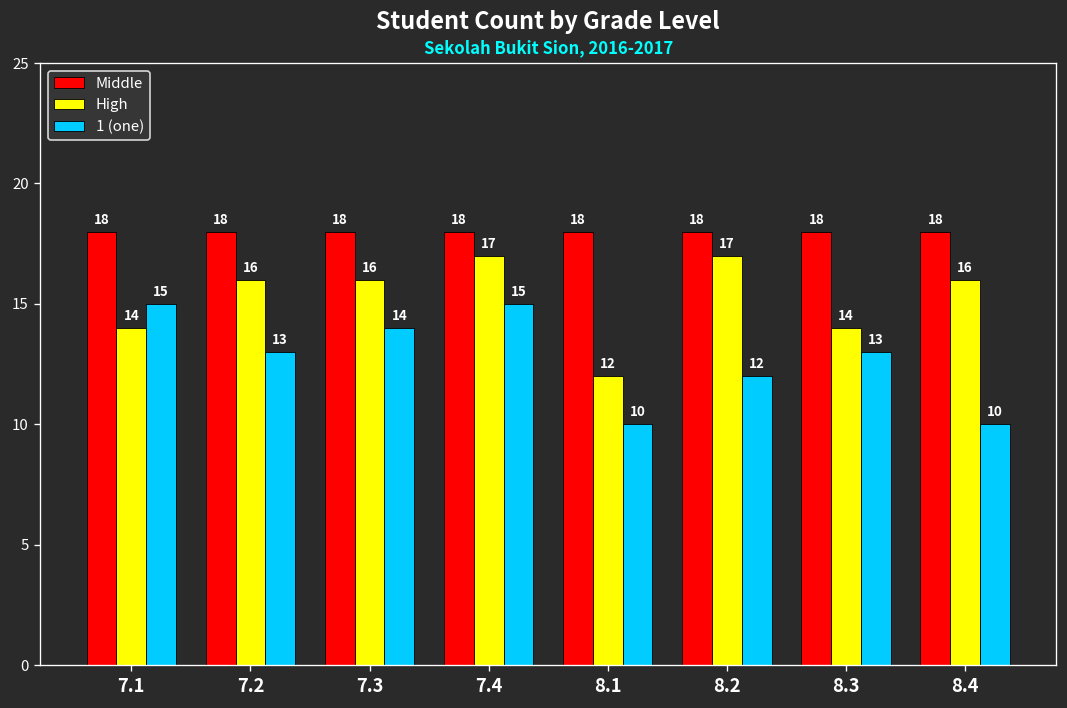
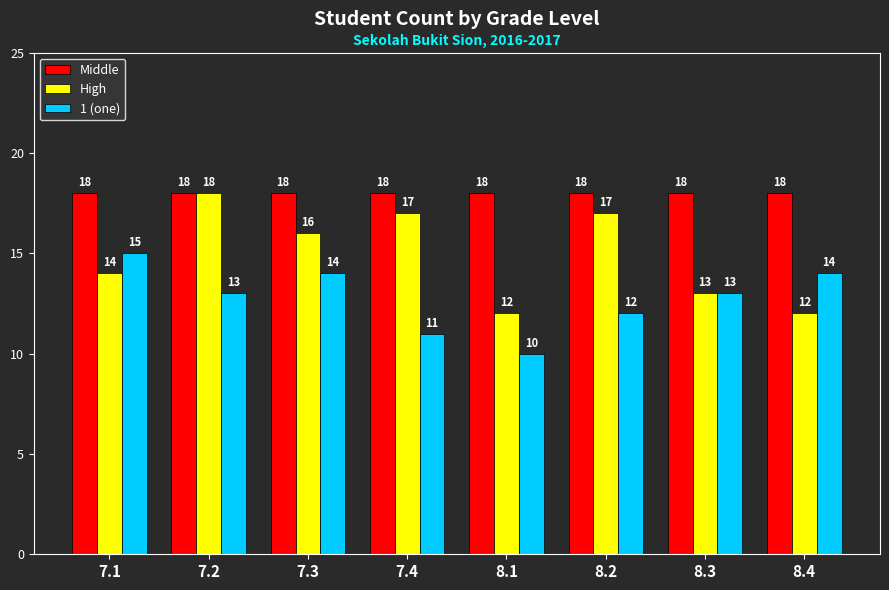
  {
    "Middle": {
      "7.1": 18,
      "7.2": 18,
      "7.3": 18,
      "7.4": 18,
      "8.1": 18,
      "8.2": 18,
      "8.3": 18,
      "8.4": 18
    },
    "High": {
      "7.1": 14,
-     "7.2": 16,
+     "7.2": 18,
      "7.3": 16,
      "7.4": 17,
      "8.1": 12,
      "8.2": 17,
-     "8.3": 14,
-     "8.4": 16
+     "8.3": 13,
+     "8.4": 12
    },
    "1 (one)": {
      "7.1": 15,
      "7.2": 13,
      "7.3": 14,
-     "7.4": 15,
+     "7.4": 11,
      "8.1": 10,
      "8.2": 12,
      "8.3": 13,
-     "8.4": 10
+     "8.4": 14
    }
  }
